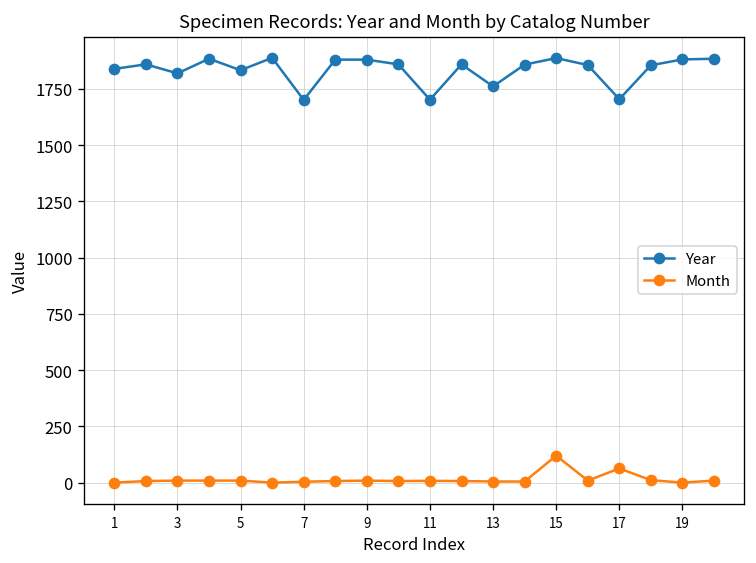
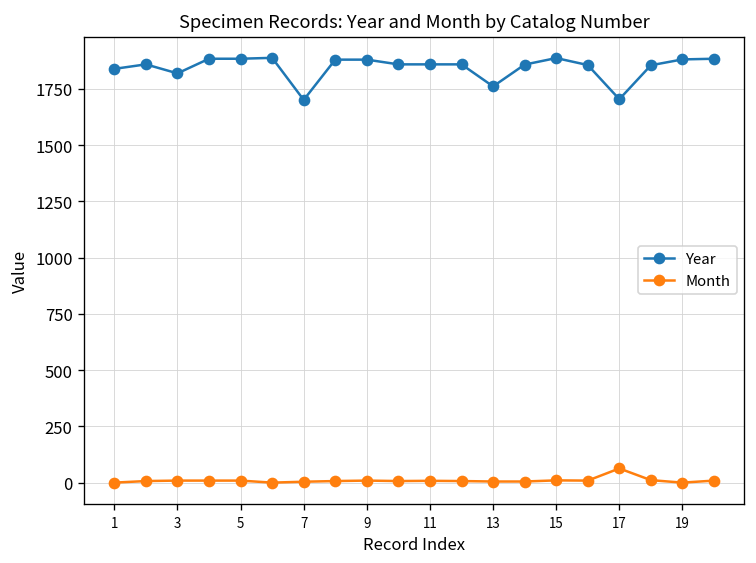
  {
    "Year": {
      "1": 1840,
      "3": 1820,
-     "5": 1830,
+     "5": 1880,
      "7": 1700,
      "9": 1880,
-     "11": 1700,
+     "11": 1860,
      "13": 1760,
      "15": 1890,
      "17": 1700,
      "19": 1880
    },
    "Month": {
      "1": 0,
      "3": 10,
      "5": 10,
      "7": 0,
      "9": 10,
      "11": 10,
      "13": 10,
-     "15": 120,
+     "15": 10,
      "17": 60,
      "19": 0
    }
  }
